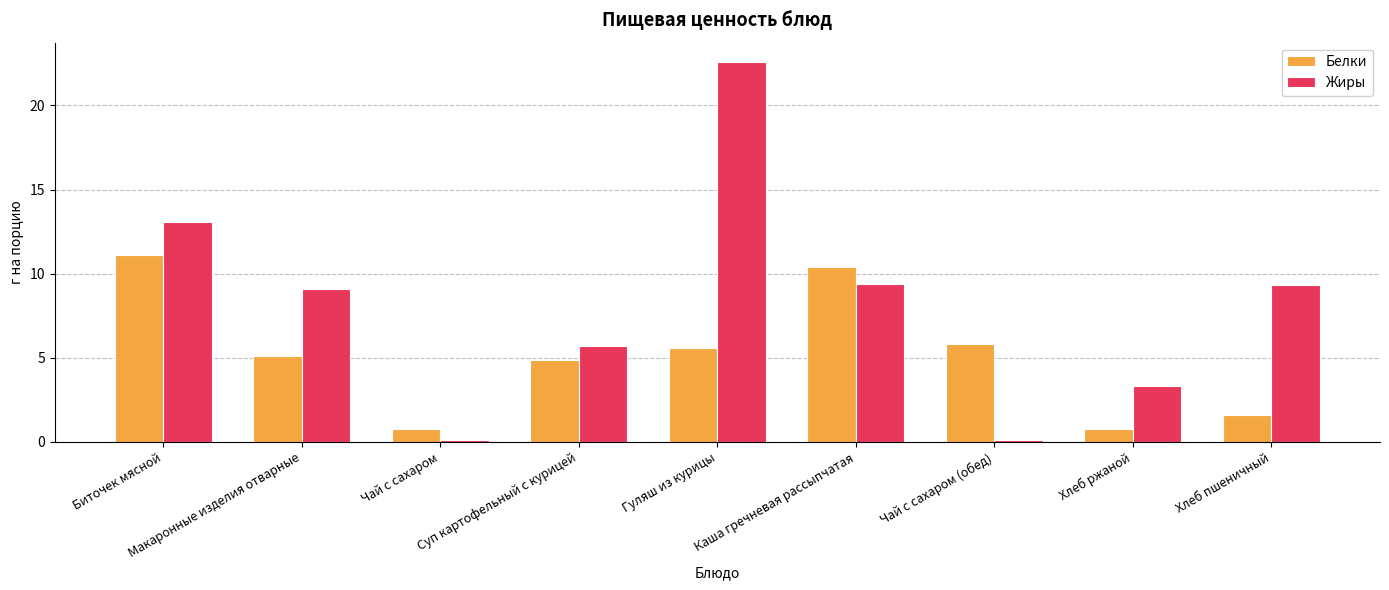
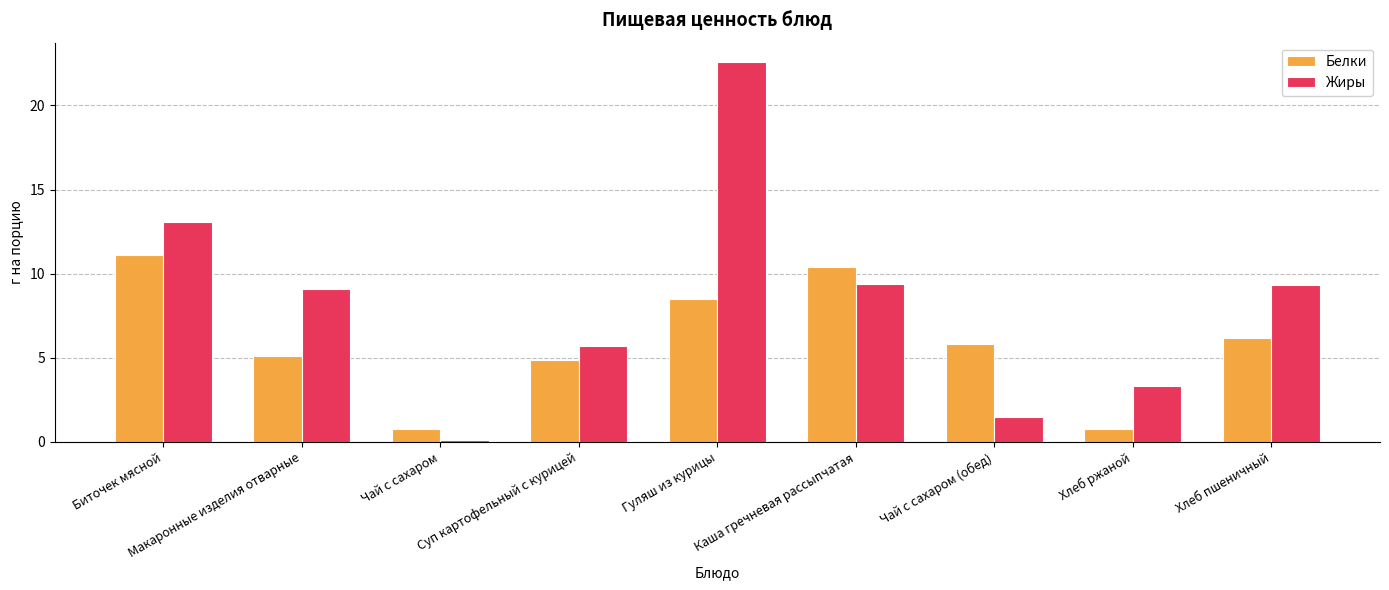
  {
    "Белки": {
      "Биточек мясной": 11.1,
      "Макаронные изделия отварные": 5.1,
      "Чай с сахаром": 0.8,
      "Суп картофельный с курицей": 4.9,
-     "Гуляш из курицы": 5.6,
+     "Гуляш из курицы": 8.5,
      "Каша гречневая рассыпчатая": 10.4,
      "Чай с сахаром (обед)": 5.8,
      "Хлеб ржаной": 0.8,
-     "Хлеб пшеничный": 1.6
+     "Хлеб пшеничный": 6.2
    },
    "Жиры": {
      "Биточек мясной": 13.1,
      "Макаронные изделия отварные": 9.1,
      "Суп картофельный с курицей": 5.7,
      "Гуляш из курицы": 22.6,
      "Каша гречневая рассыпчатая": 9.4,
-     "Чай с сахаром (обед)": 0.1,
+     "Чай с сахаром (обед)": 1.5,
      "Хлеб ржаной": 3.3,
      "Хлеб пшеничный": 9.3
    }
  }
